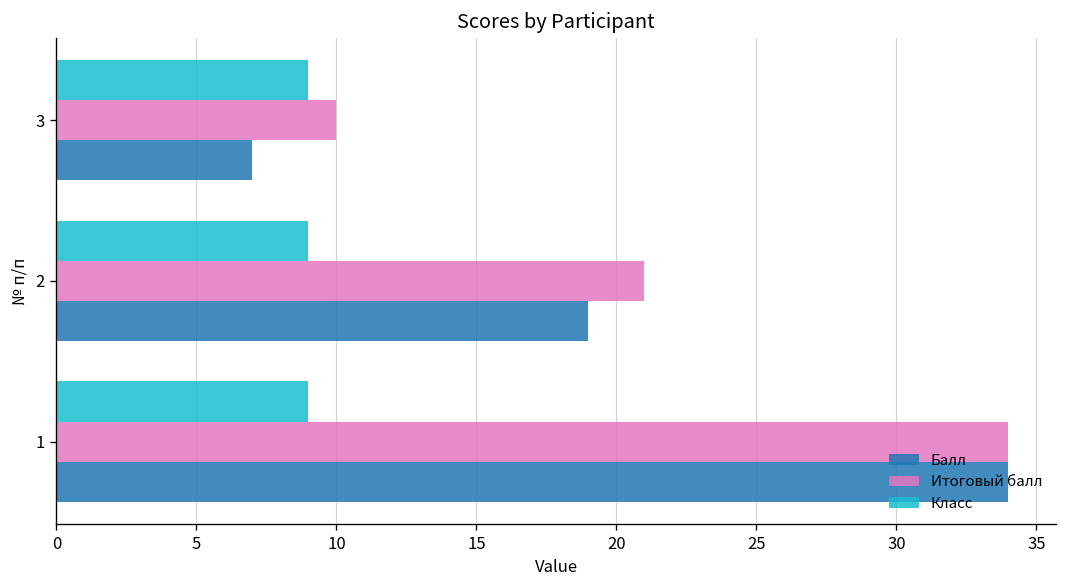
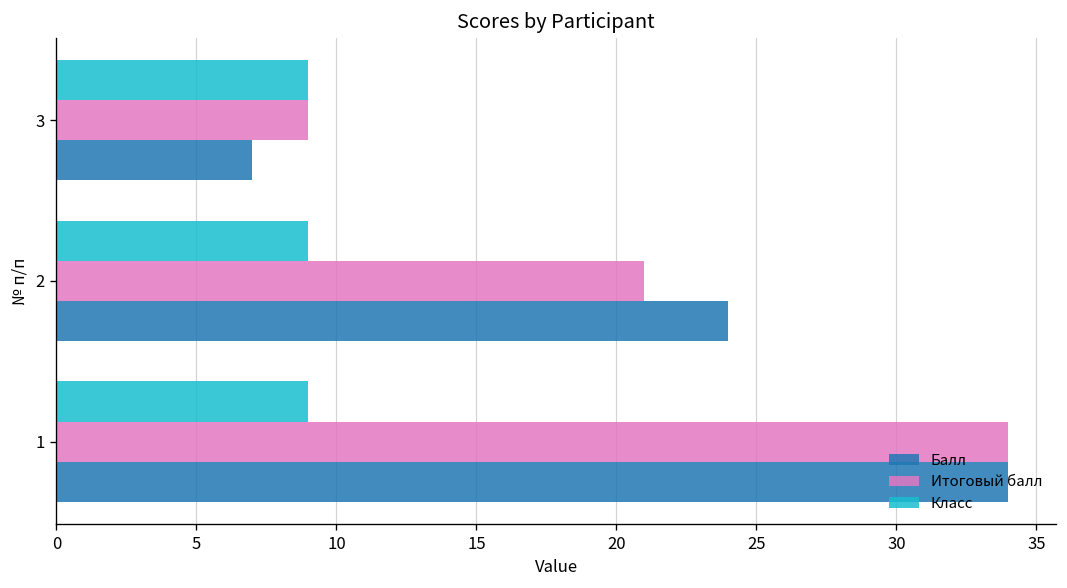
  {
    "Балл": {
      "3": 7,
-     "2": 19,
+     "2": 24,
      "1": 34
    },
    "Итоговый балл": {
-     "3": 10,
+     "3": 9,
      "2": 21,
      "1": 34
    },
    "Класс": {
      "3": 9,
      "2": 9,
      "1": 9
    }
  }
